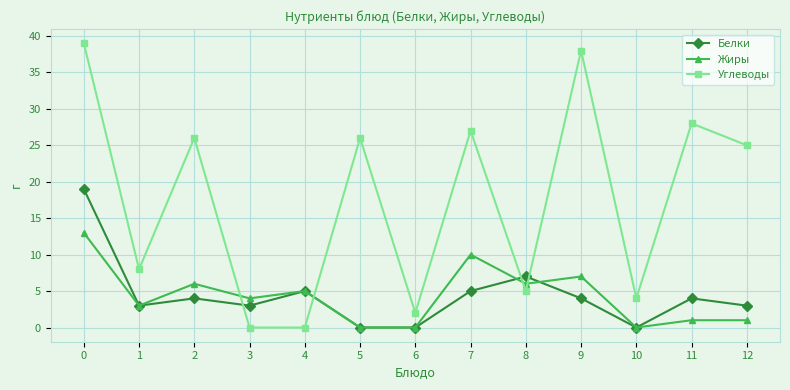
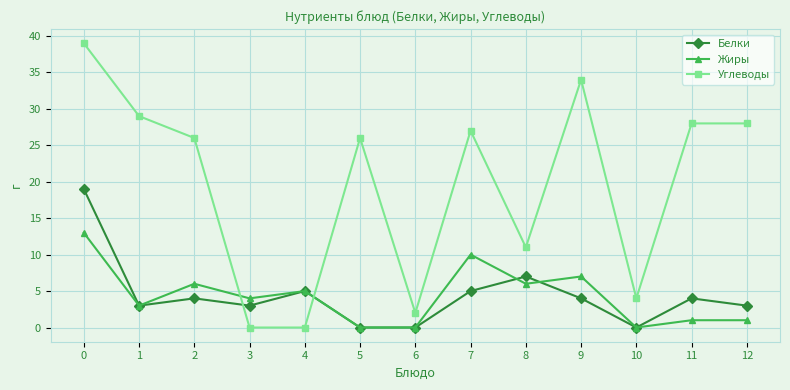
  {
    "Углеводы": {
      "0": 39,
-     "1": 8,
+     "1": 29,
      "2": 26,
      "3": 0,
      "4": 0,
      "5": 26,
      "6": 2,
      "7": 27,
-     "8": 5,
-     "9": 38,
+     "8": 11,
+     "9": 34,
      "10": 4,
      "11": 28,
-     "12": 25
+     "12": 28
    }
  }
